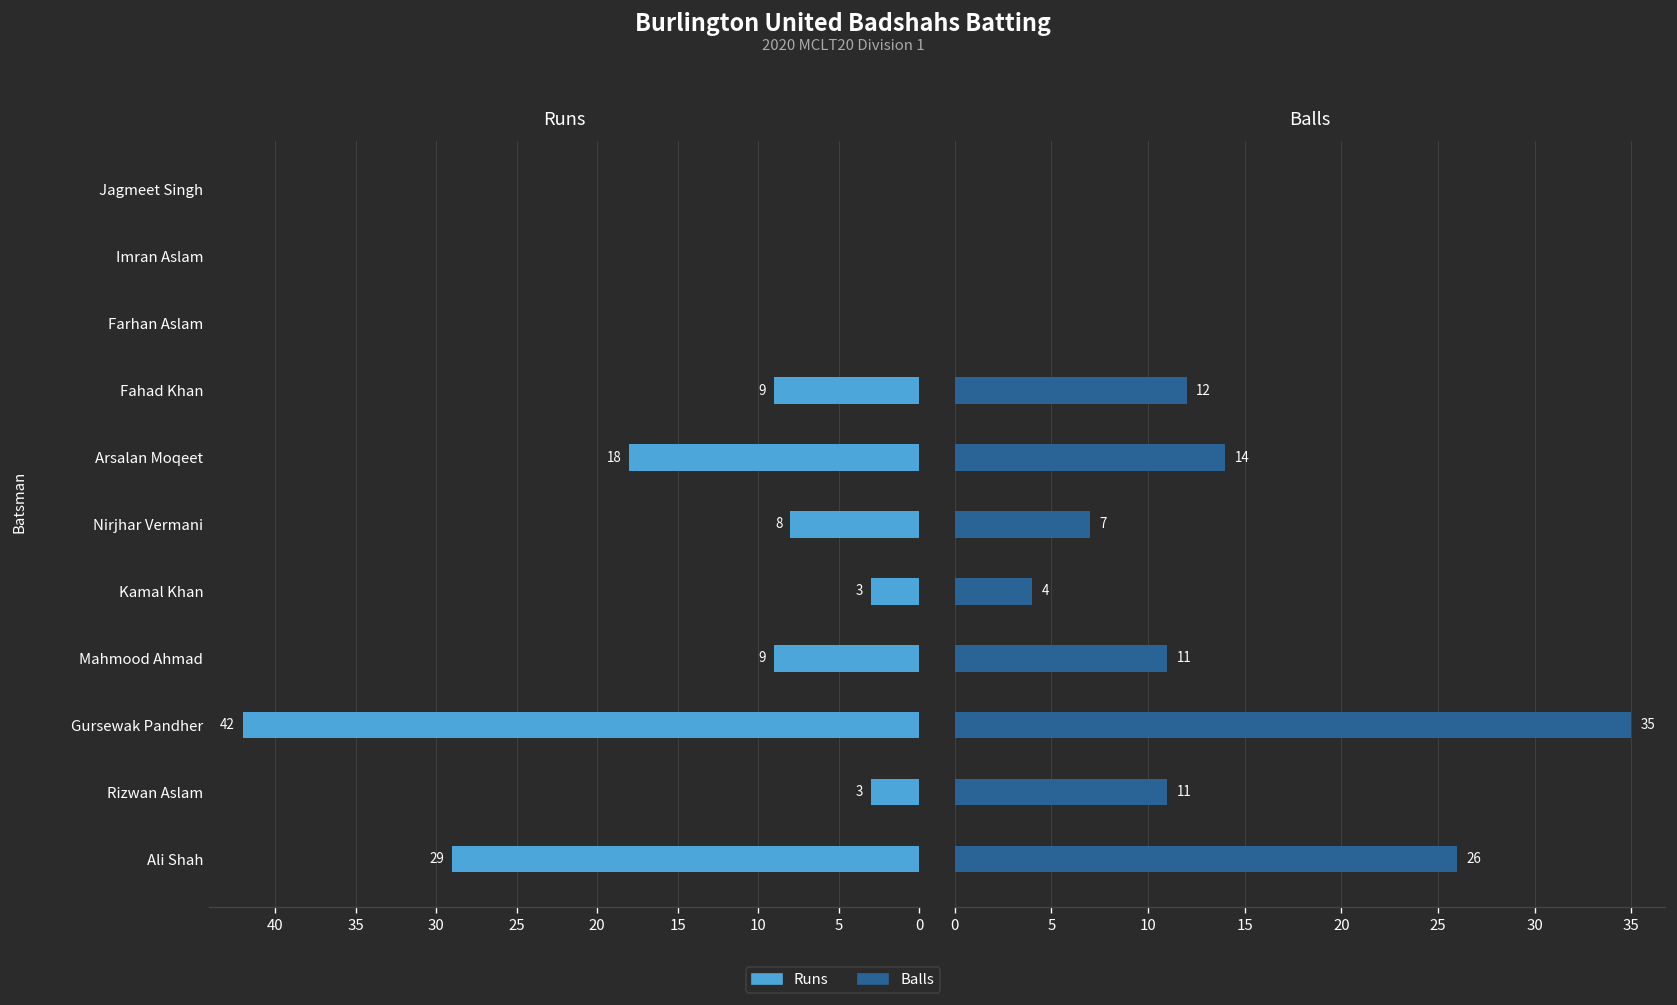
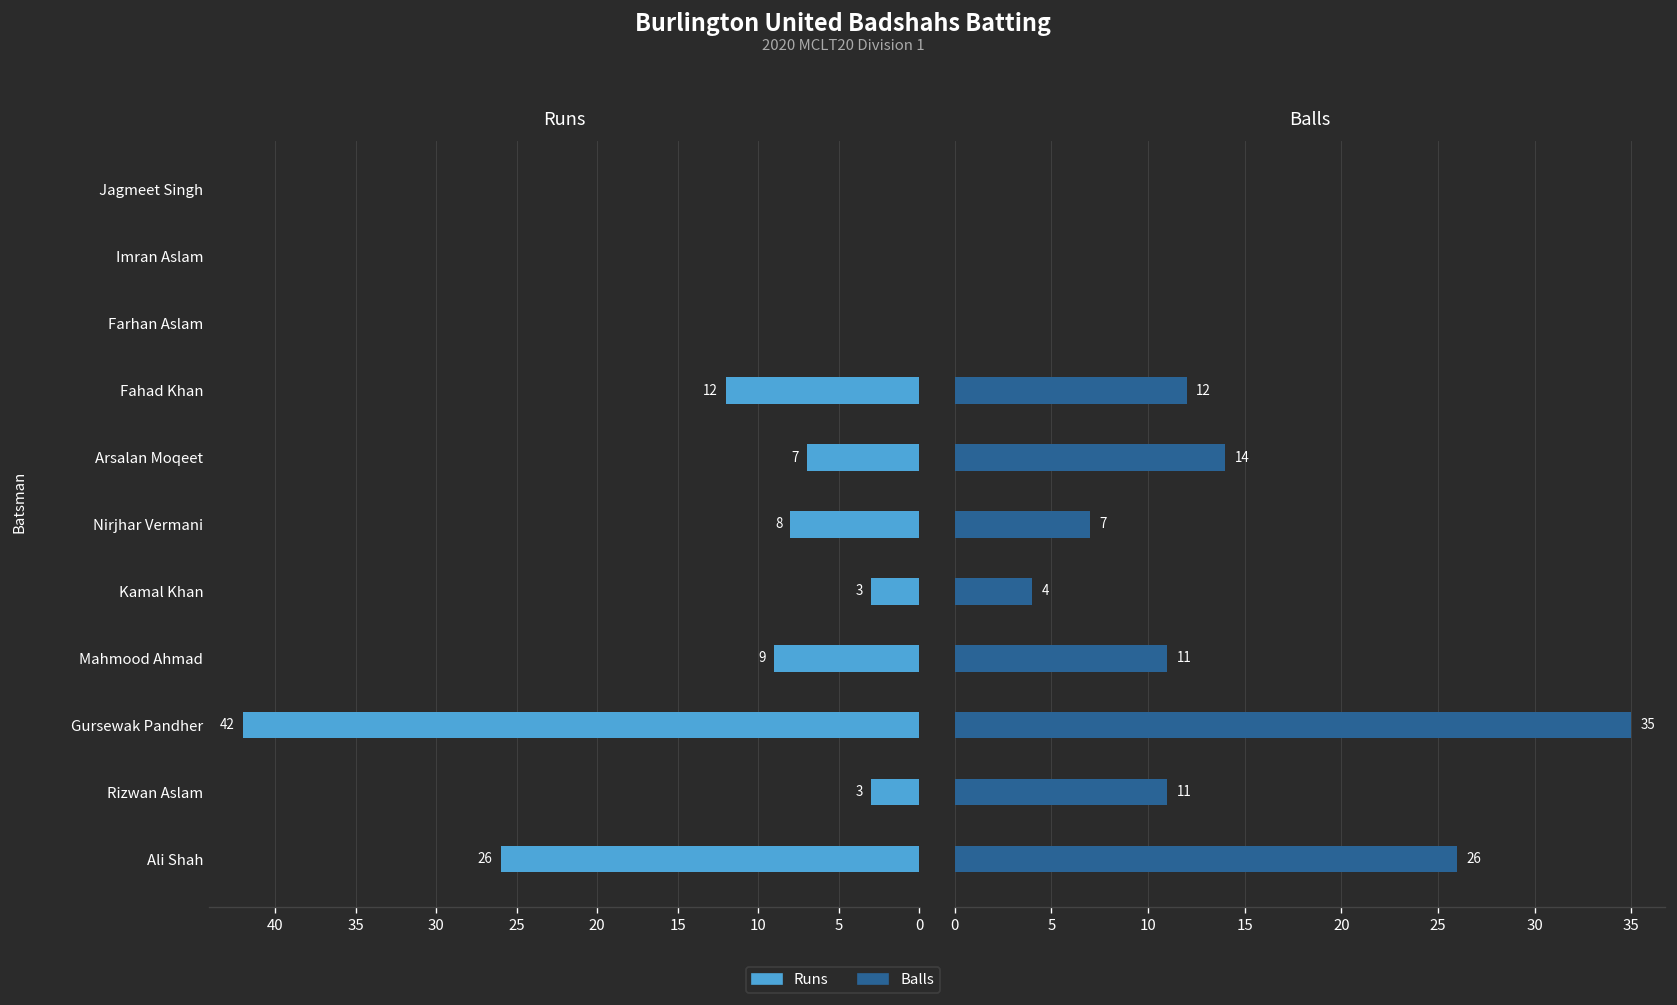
  {
    "Runs": {
-     "Fahad Khan": 9,
-     "Arsalan Moqeet": 18,
+     "Fahad Khan": 12,
+     "Arsalan Moqeet": 7,
      "Nirjhar Vermani": 8,
      "Kamal Khan": 3,
      "Mahmood Ahmad": 9,
      "Gursewak Pandher": 42,
      "Rizwan Aslam": 3,
-     "Ali Shah": 29
+     "Ali Shah": 26
    }
  }
